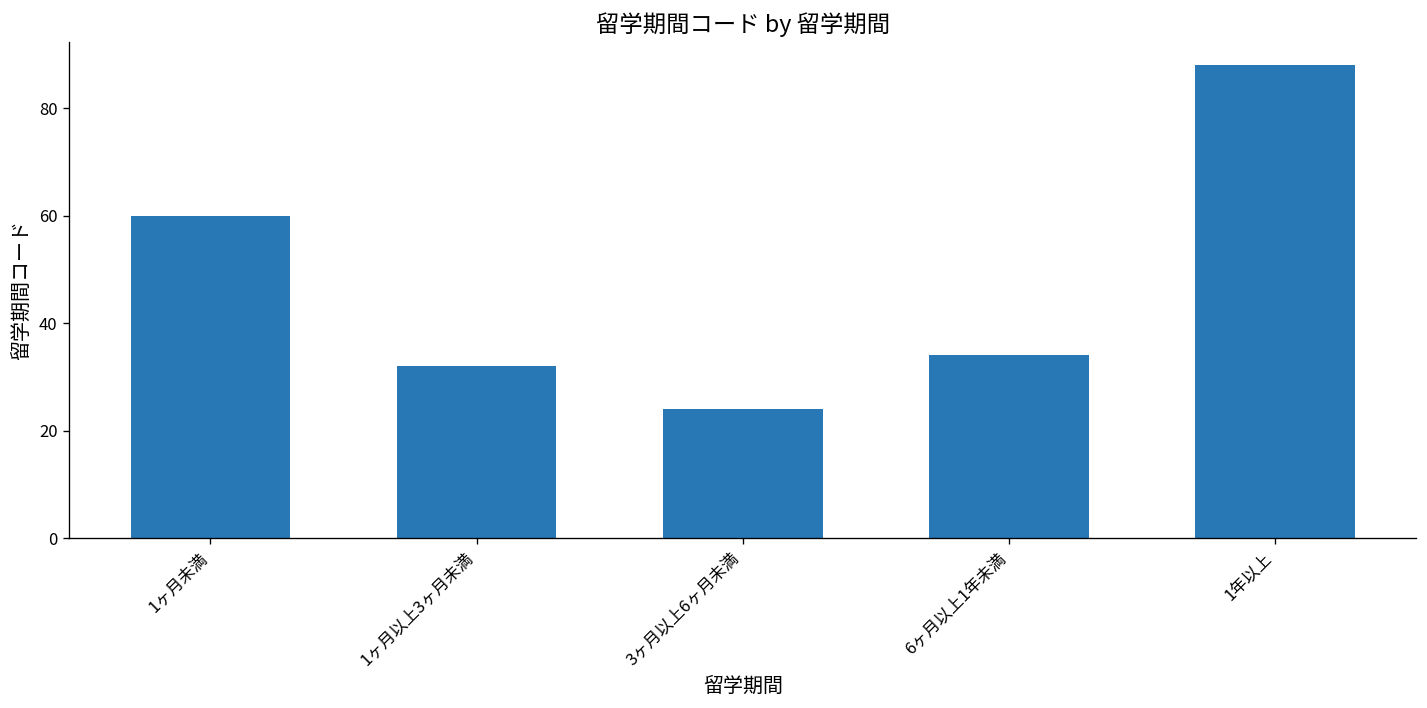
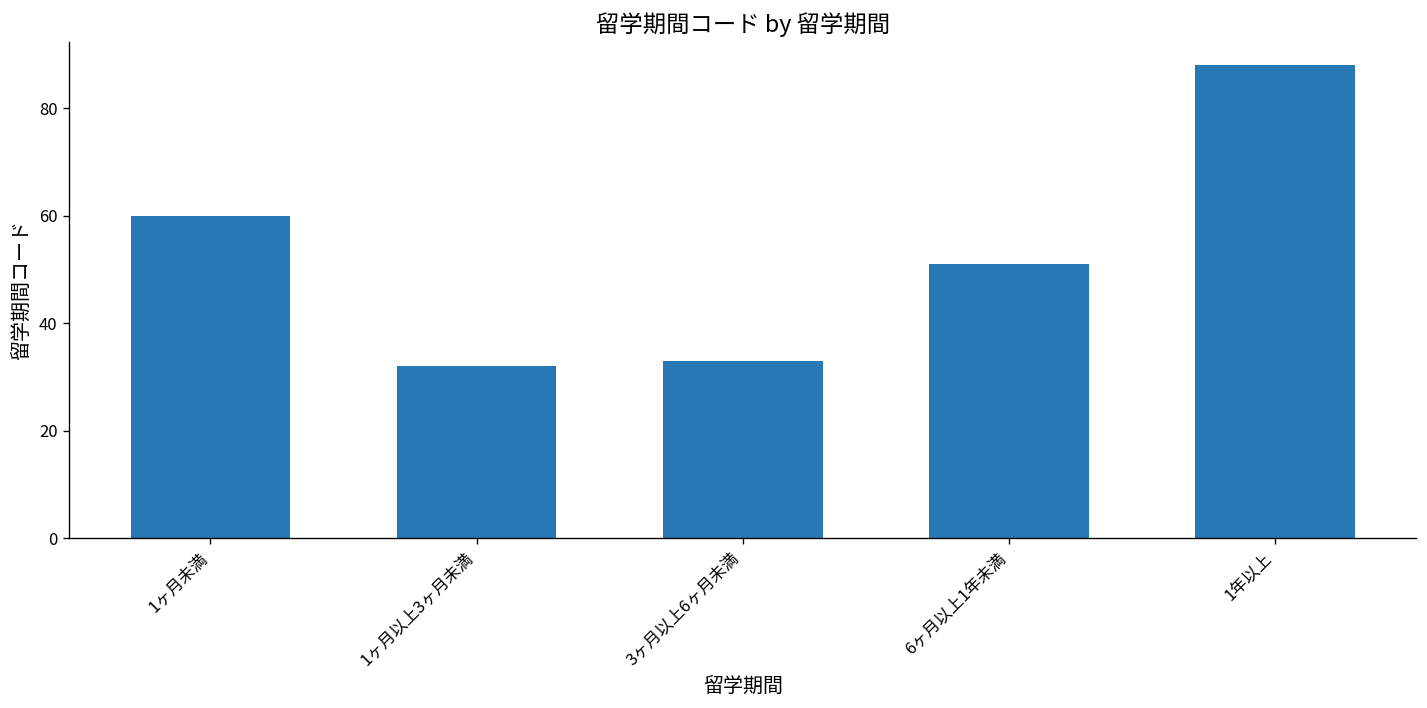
  {
    "1ヶ月未満": 60,
    "1ヶ月以上3ヶ月未満": 32,
-   "3ヶ月以上6ヶ月未満": 24,
-   "6ヶ月以上1年未満": 34,
+   "3ヶ月以上6ヶ月未満": 33,
+   "6ヶ月以上1年未満": 51,
    "1年以上": 88
  }
